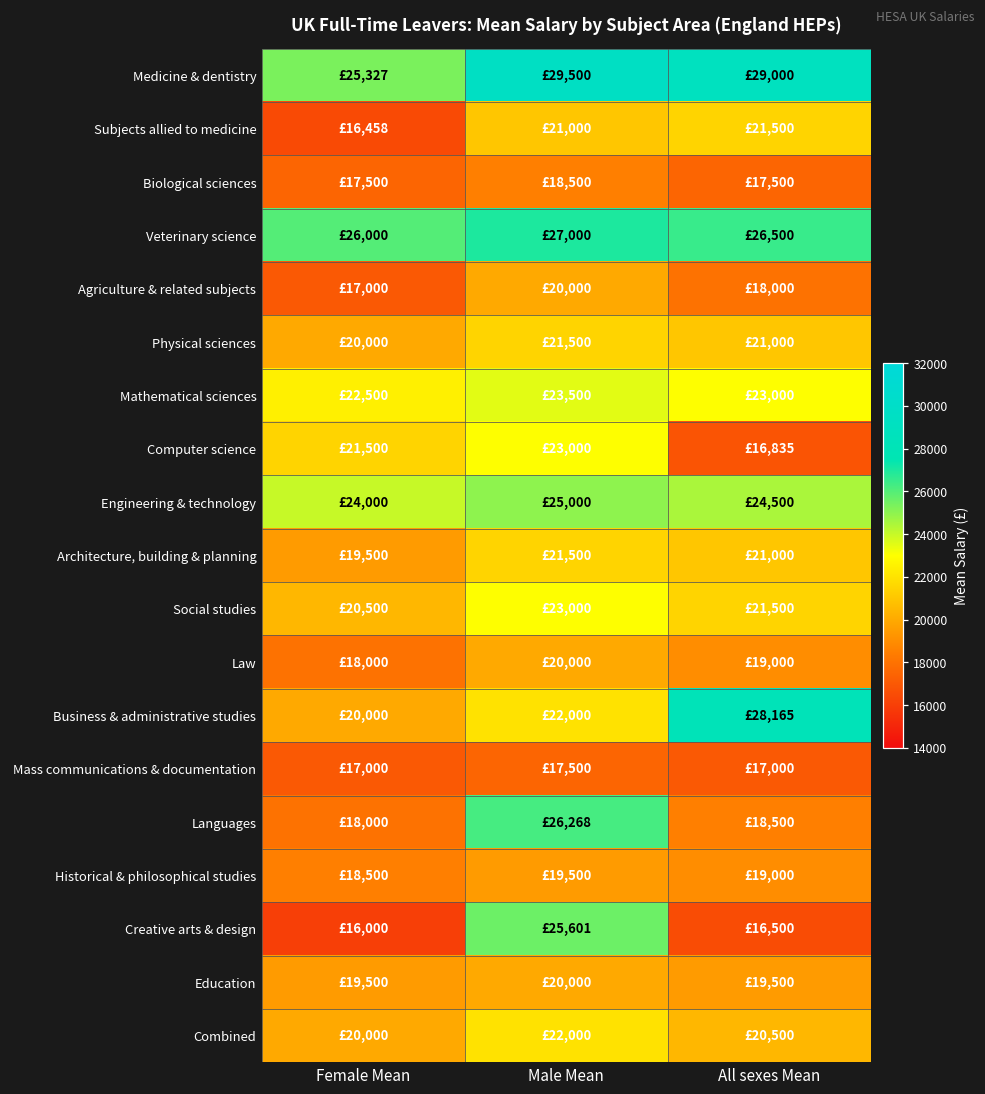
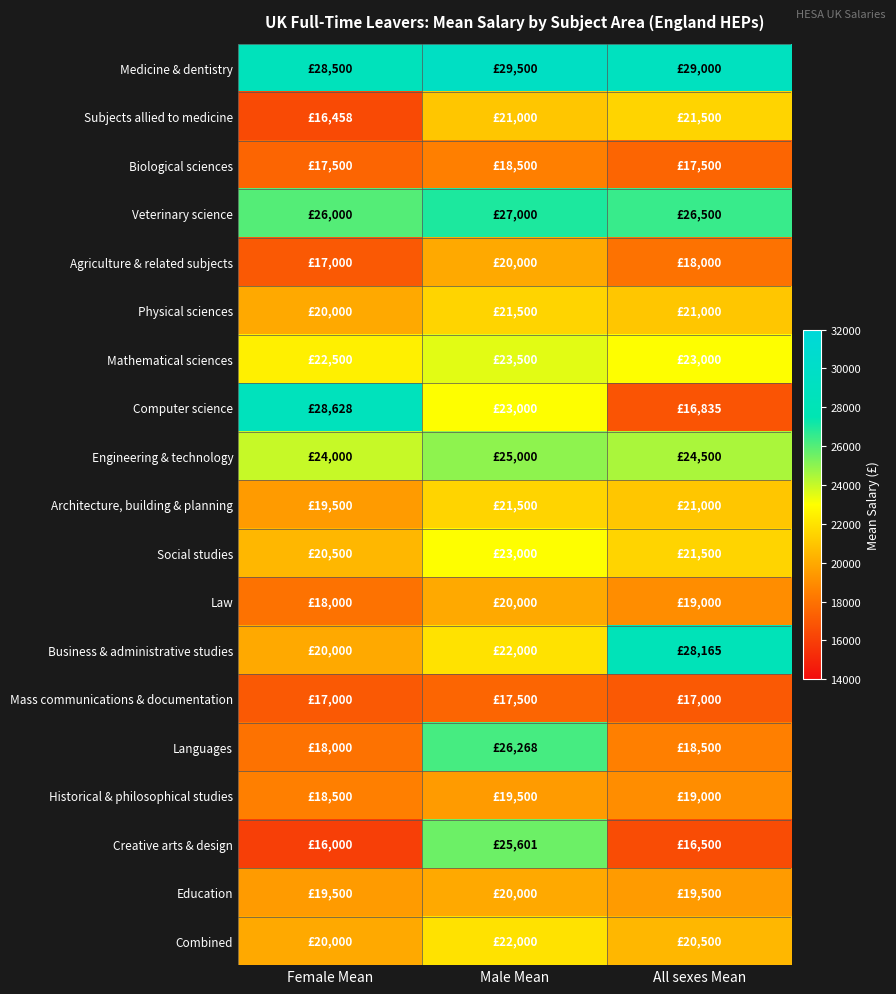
  {
    "Medicine & dentistry": {
-     "Female Mean": "£25,327",
+     "Female Mean": "£28,500",
      "Male Mean": "£29,500",
      "All sexes Mean": "£29,000"
    },
    "Subjects allied to medicine": {
      "Female Mean": "£16,458",
      "Male Mean": "£21,000",
      "All sexes Mean": "£21,500"
    },
    "Biological sciences": {
      "Female Mean": "£17,500",
      "Male Mean": "£18,500",
      "All sexes Mean": "£17,500"
    },
    "Veterinary science": {
      "Female Mean": "£26,000",
      "Male Mean": "£27,000",
      "All sexes Mean": "£26,500"
    },
    "Agriculture & related subjects": {
      "Female Mean": "£17,000",
      "Male Mean": "£20,000",
      "All sexes Mean": "£18,000"
    },
    "Physical sciences": {
      "Female Mean": "£20,000",
      "Male Mean": "£21,500",
      "All sexes Mean": "£21,000"
    },
    "Mathematical sciences": {
      "Female Mean": "£22,500",
      "Male Mean": "£23,500",
      "All sexes Mean": "£23,000"
    },
    "Computer science": {
-     "Female Mean": "£21,500",
+     "Female Mean": "£28,628",
      "Male Mean": "£23,000",
      "All sexes Mean": "£16,835"
    },
    "Engineering & technology": {
      "Female Mean": "£24,000",
      "Male Mean": "£25,000",
      "All sexes Mean": "£24,500"
    },
    "Architecture, building & planning": {
      "Female Mean": "£19,500",
      "Male Mean": "£21,500",
      "All sexes Mean": "£21,000"
    },
    "Social studies": {
      "Female Mean": "£20,500",
      "Male Mean": "£23,000",
      "All sexes Mean": "£21,500"
    },
    "Law": {
      "Female Mean": "£18,000",
      "Male Mean": "£20,000",
      "All sexes Mean": "£19,000"
    },
    "Business & administrative studies": {
      "Female Mean": "£20,000",
      "Male Mean": "£22,000",
      "All sexes Mean": "£28,165"
    },
    "Mass communications & documentation": {
      "Female Mean": "£17,000",
      "Male Mean": "£17,500",
      "All sexes Mean": "£17,000"
    },
    "Languages": {
      "Female Mean": "£18,000",
      "Male Mean": "£26,268",
      "All sexes Mean": "£18,500"
    },
    "Historical & philosophical studies": {
      "Female Mean": "£18,500",
      "Male Mean": "£19,500",
      "All sexes Mean": "£19,000"
    },
    "Creative arts & design": {
      "Female Mean": "£16,000",
      "Male Mean": "£25,601",
      "All sexes Mean": "£16,500"
    },
    "Education": {
      "Female Mean": "£19,500",
      "Male Mean": "£20,000",
      "All sexes Mean": "£19,500"
    },
    "Combined": {
      "Female Mean": "£20,000",
      "Male Mean": "£22,000",
      "All sexes Mean": "£20,500"
    }
  }
